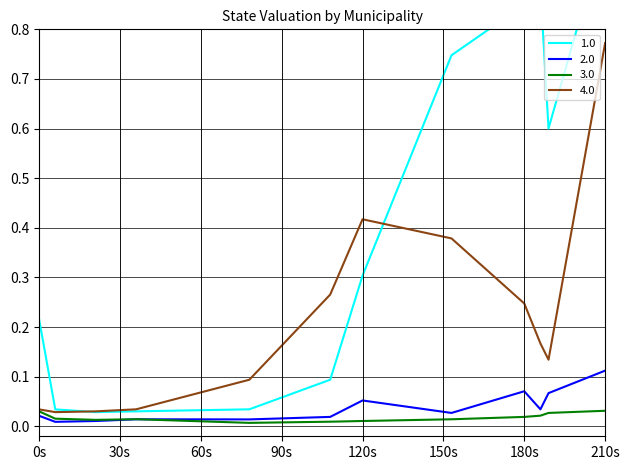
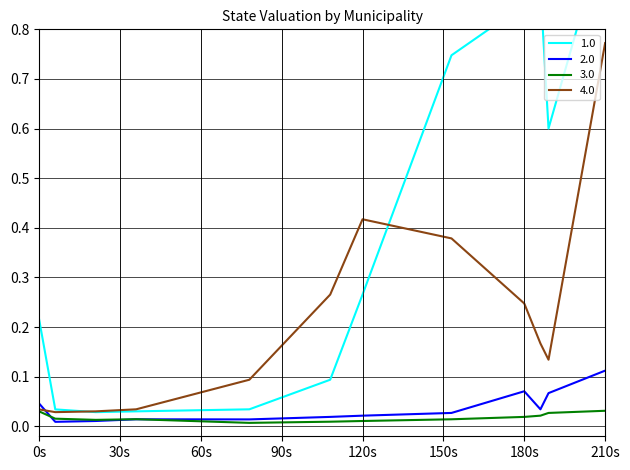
  {
    "1.0": {
      "0s": 0.22,
-     "120s": 0.30
+     "120s": 0.27
    },
    "2.0": {
-     "0s": 0.02,
-     "120s": 0.05,
+     "0s": 0.05,
+     "120s": 0.02,
      "180s": 0.07,
      "210s": 0.11
    },
    "3.0": {
      "120s": 0.01,
      "180s": 0.02,
      "210s": 0.03
    },
    "4.0": {
      "120s": 0.42,
      "180s": 0.25,
      "210s": 0.77
    }
  }
